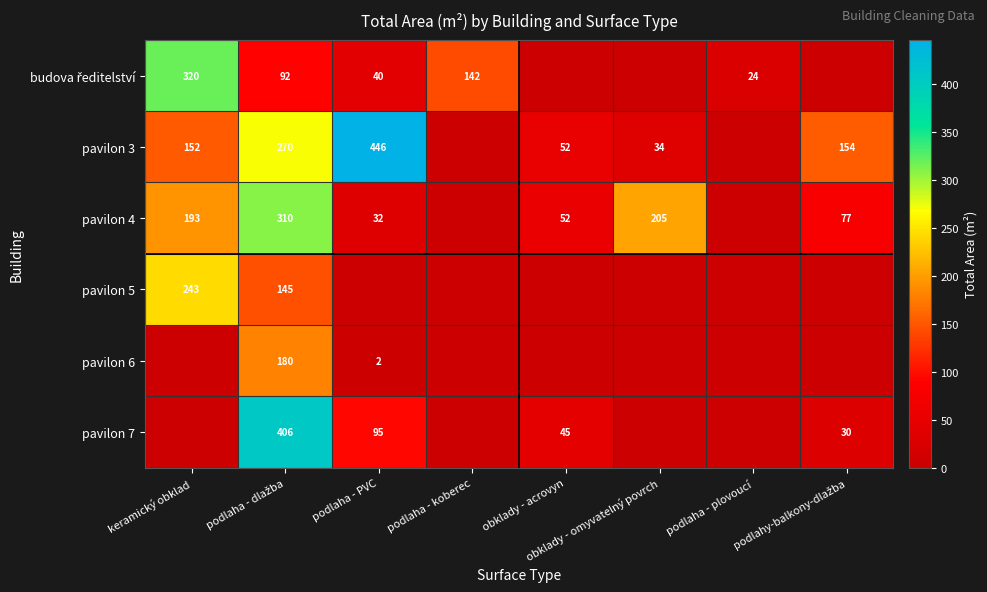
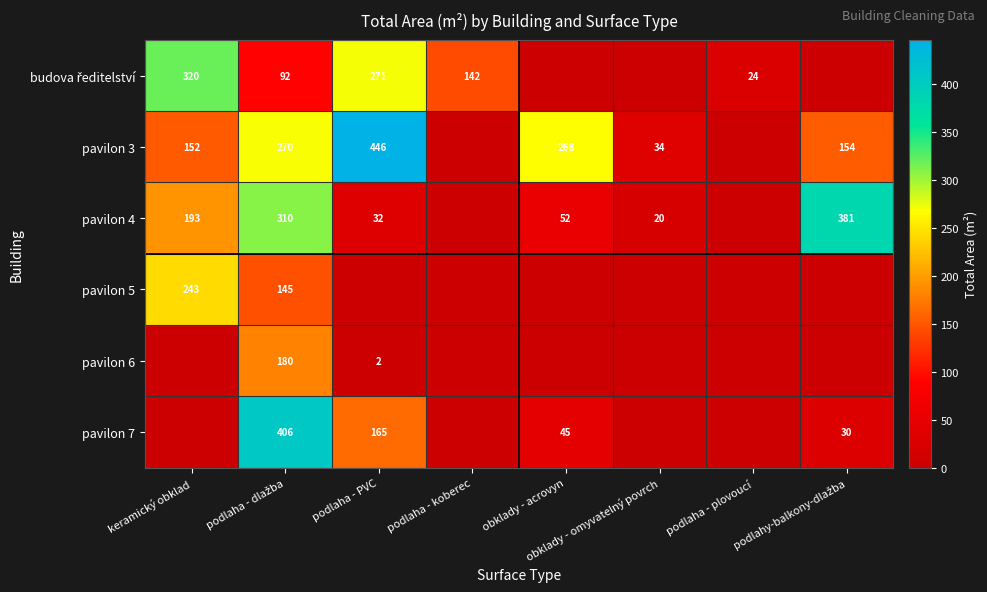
  {
    "budova ředitelství": {
      "keramický obklad": 320,
      "podlaha - dlažba": 92,
-     "podlaha - PVC": 40,
+     "podlaha - PVC": 271,
      "podlaha - koberec": 142,
      "podlaha - plovoucí": 24
    },
    "pavilon 3": {
      "keramický obklad": 152,
      "podlaha - dlažba": 270,
      "podlaha - PVC": 446,
-     "obklady - acrovyn": 52,
+     "obklady - acrovyn": 268,
      "obklady - omyvatelný povrch": 34,
      "podlahy-balkony-dlažba": 154
    },
    "pavilon 4": {
      "keramický obklad": 193,
      "podlaha - dlažba": 310,
      "podlaha - PVC": 32,
      "obklady - acrovyn": 52,
-     "obklady - omyvatelný povrch": 205,
-     "podlahy-balkony-dlažba": 77
+     "obklady - omyvatelný povrch": 20,
+     "podlahy-balkony-dlažba": 381
    },
    "pavilon 5": {
      "keramický obklad": 243,
      "podlaha - dlažba": 145
    },
    "pavilon 6": {
      "podlaha - dlažba": 180,
      "podlaha - PVC": 2
    },
    "pavilon 7": {
      "podlaha - dlažba": 406,
-     "podlaha - PVC": 95,
+     "podlaha - PVC": 165,
      "obklady - acrovyn": 45,
      "podlahy-balkony-dlažba": 30
    }
  }
